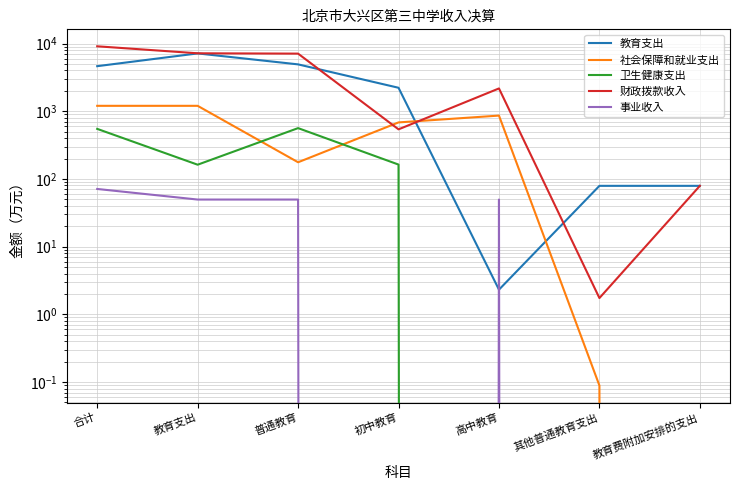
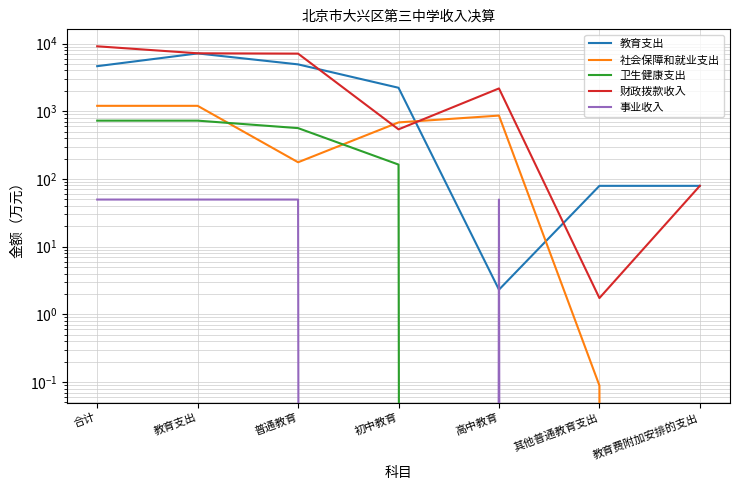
  {
    "教育支出": {
      "合计": 5000,
      "普通教育": 5000,
      "初中教育": 2200,
      "高中教育": 2.3,
      "其他普通教育支出": 80
    },
    "社会保障和就业支出": {
      "合计": 1200,
      "教育支出": 1200,
      "普通教育": 180,
      "初中教育": 700,
      "高中教育": 900,
      "其他普通教育支出": 0.09
    },
    "卫生健康支出": {
-     "合计": 500,
-     "教育支出": 160,
+     "合计": 700,
+     "教育支出": 700,
      "普通教育": 600,
      "初中教育": 160
    },
    "财政拨款收入": {
      "合计": 9000,
      "普通教育": 7000,
      "初中教育": 500,
      "高中教育": 2200,
      "其他普通教育支出": 1.7
    },
    "事业收入": {
-     "合计": 70,
+     "合计": 50,
      "教育支出": 50,
      "普通教育": 50,
      "高中教育": 50
    }
  }
